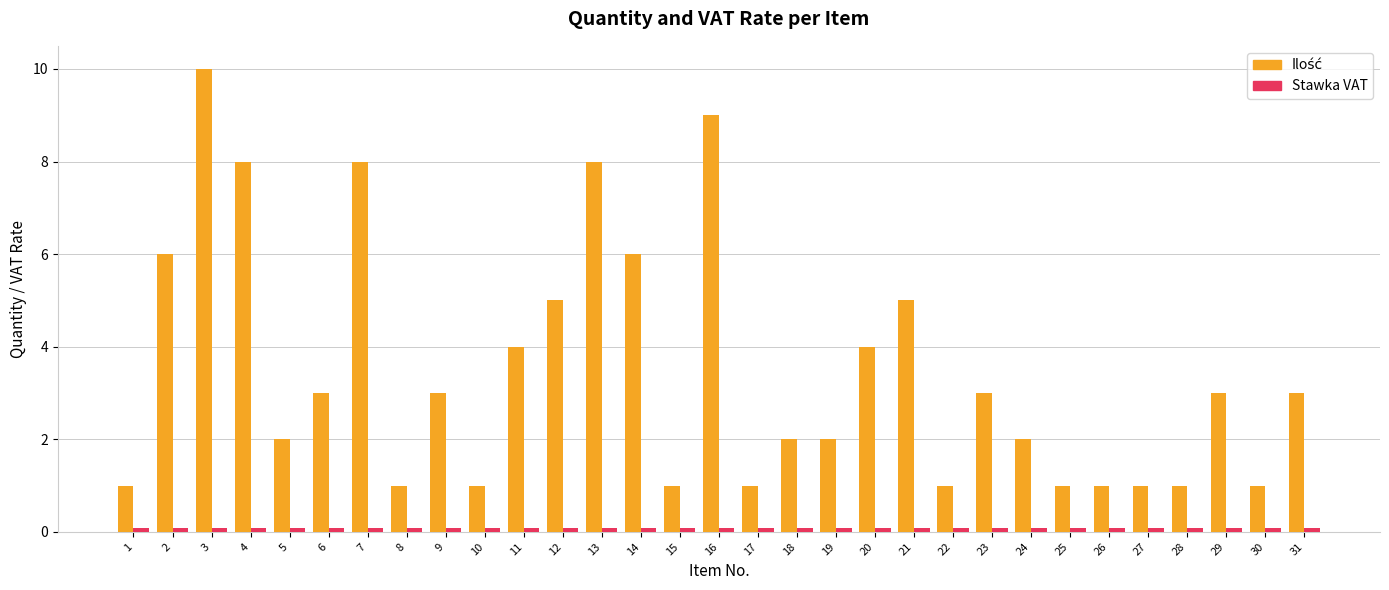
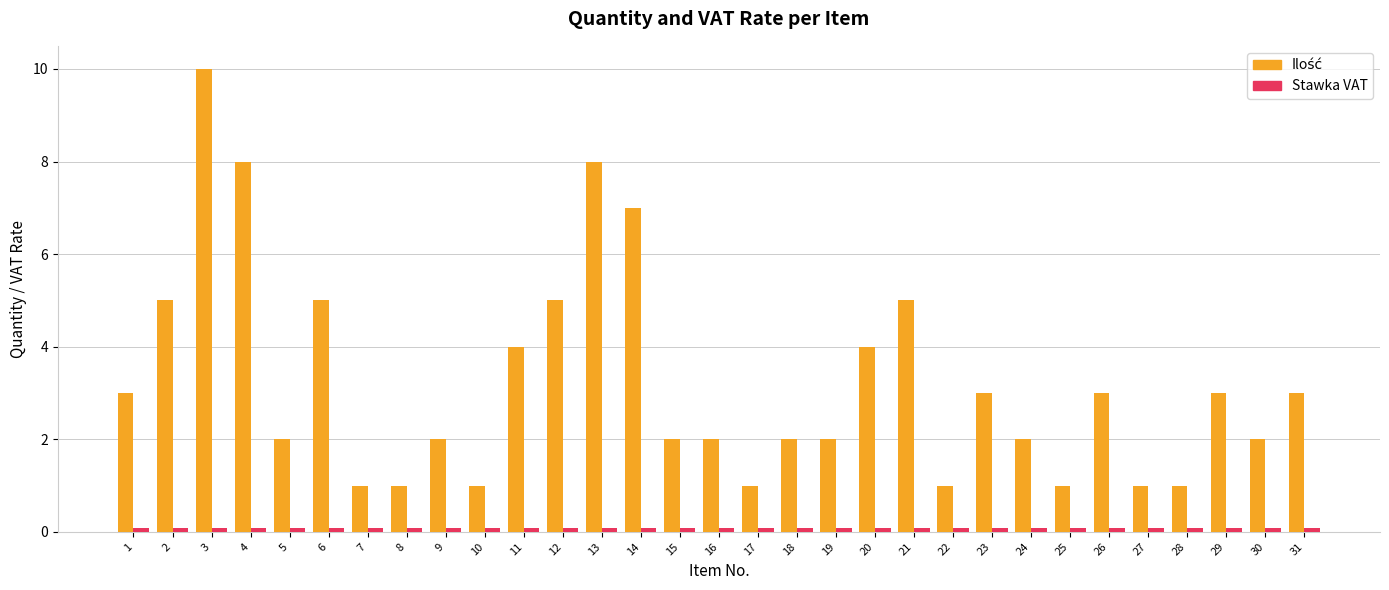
  {
    "Ilość": {
-     "1": 1,
-     "2": 6,
+     "1": 3,
+     "2": 5,
      "3": 10,
      "4": 8,
      "5": 2,
-     "6": 3,
-     "7": 8,
+     "6": 5,
+     "7": 1,
      "8": 1,
-     "9": 3,
+     "9": 2,
      "10": 1,
      "11": 4,
      "12": 5,
      "13": 8,
-     "14": 6,
-     "15": 1,
-     "16": 9,
+     "14": 7,
+     "15": 2,
+     "16": 2,
      "17": 1,
      "18": 2,
      "19": 2,
      "20": 4,
      "21": 5,
      "22": 1,
      "23": 3,
      "24": 2,
      "25": 1,
-     "26": 1,
+     "26": 3,
      "27": 1,
      "28": 1,
      "29": 3,
-     "30": 1,
+     "30": 2,
      "31": 3
    },
    "Stawka VAT": {
      "1": 0.1,
      "2": 0.1,
      "3": 0.1,
      "4": 0.1,
      "5": 0.1,
      "6": 0.1,
      "7": 0.1,
      "8": 0.1,
      "9": 0.1,
      "10": 0.1,
      "11": 0.1,
      "12": 0.1,
      "13": 0.1,
      "14": 0.1,
      "15": 0.1,
      "16": 0.1,
      "17": 0.1,
      "18": 0.1,
      "19": 0.1,
      "20": 0.1,
      "21": 0.1,
      "22": 0.1,
      "23": 0.1,
      "24": 0.1,
      "25": 0.1,
      "26": 0.1,
      "27": 0.1,
      "28": 0.1,
      "29": 0.1,
      "30": 0.1,
      "31": 0.1
    }
  }
